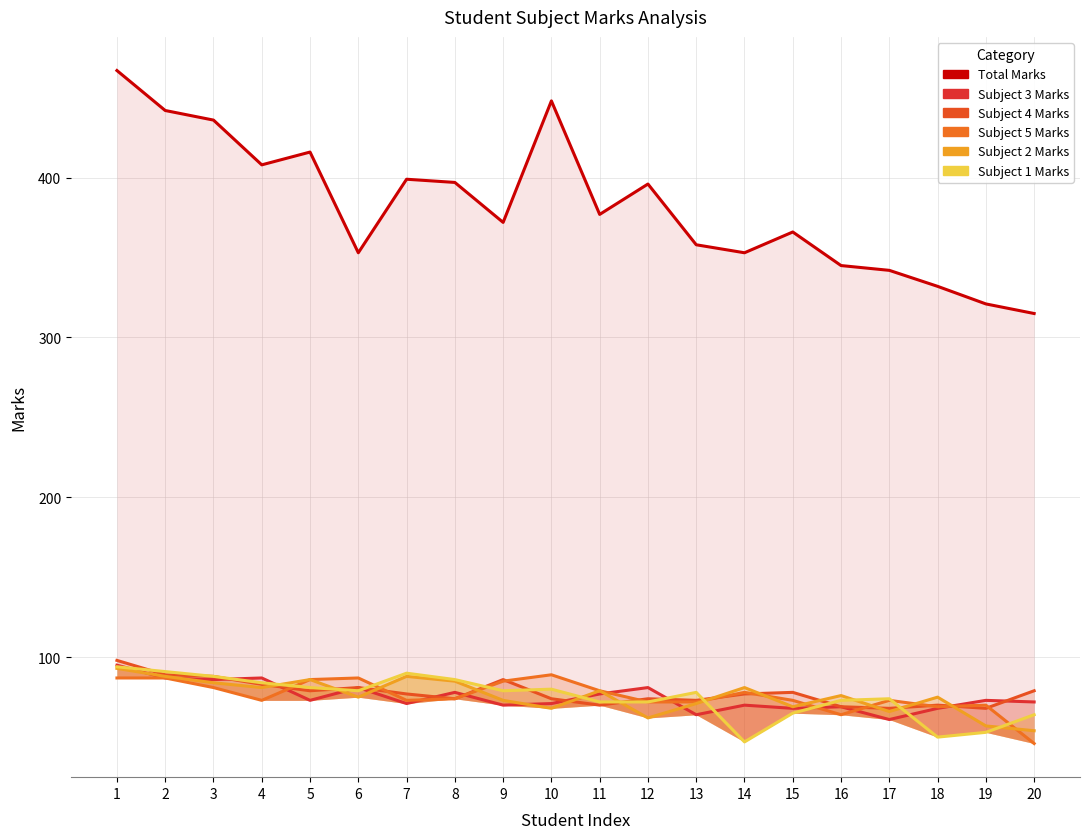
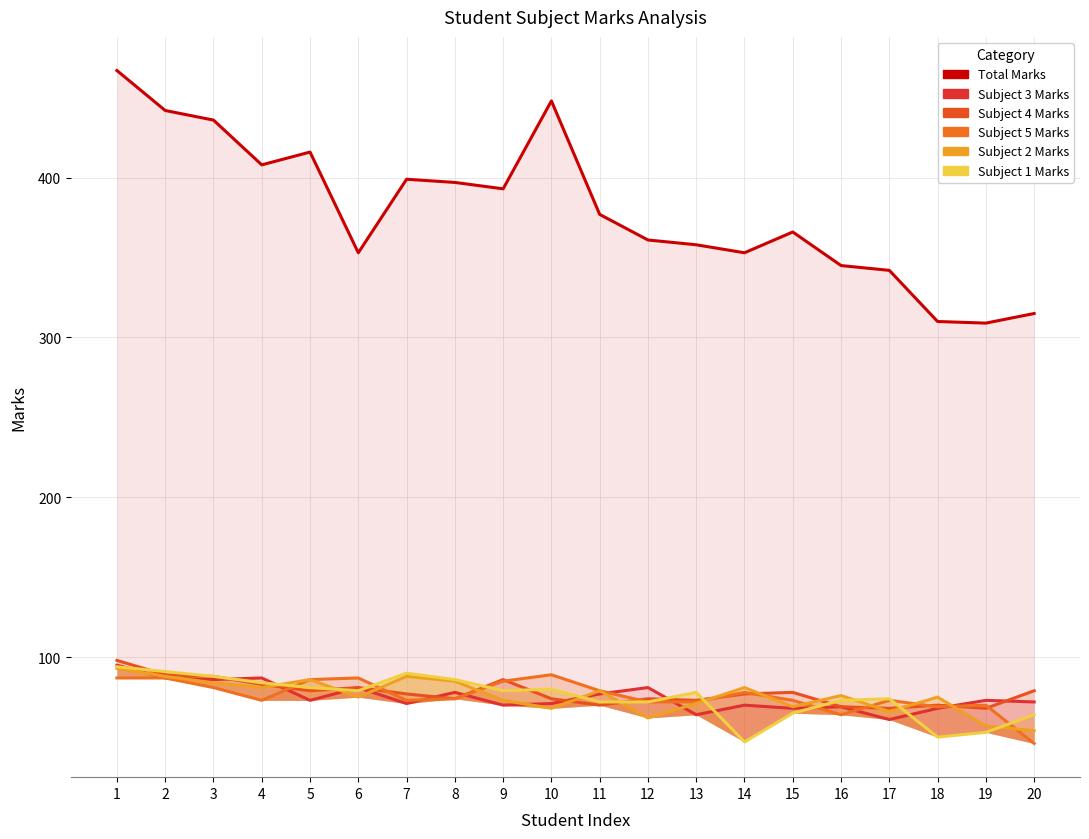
  {
    "Total Marks": {
      "1": 467,
      "2": 442,
      "3": 436,
      "4": 408,
      "5": 416,
      "6": 353,
      "7": 399,
      "8": 397,
-     "9": 372,
+     "9": 393,
      "10": 448,
      "11": 377,
-     "12": 396,
+     "12": 361,
      "13": 358,
      "14": 353,
      "15": 366,
      "16": 345,
      "17": 342,
-     "18": 332,
-     "19": 321,
+     "18": 310,
+     "19": 309,
      "20": 315
    }
  }
